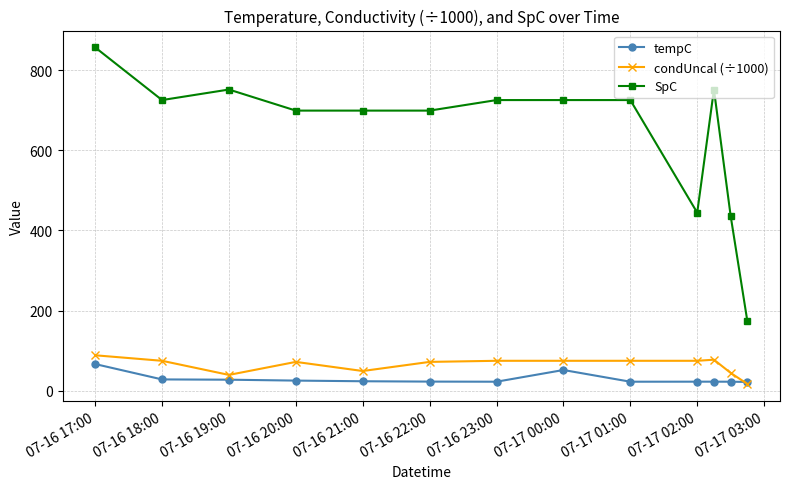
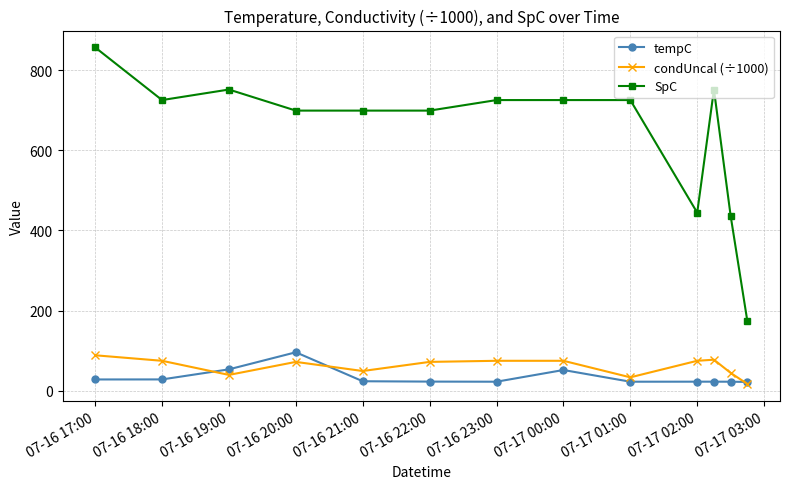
  {
    "tempC": {
-     "07-16 17:00": 70,
+     "07-16 17:00": 30,
      "07-16 18:00": 30,
-     "07-16 19:00": 30,
-     "07-16 20:00": 20,
+     "07-16 19:00": 50,
+     "07-16 20:00": 100,
      "07-16 21:00": 20,
      "07-16 22:00": 20,
      "07-16 23:00": 20,
      "07-17 00:00": 50,
      "07-17 01:00": 20,
      "07-17 02:00": 20
    },
    "condUncal (÷1000)": {
      "07-16 17:00": 90,
      "07-16 18:00": 70,
      "07-16 19:00": 40,
      "07-16 20:00": 70,
      "07-16 21:00": 50,
      "07-16 22:00": 70,
      "07-16 23:00": 70,
      "07-17 00:00": 70,
-     "07-17 01:00": 70,
+     "07-17 01:00": 30,
      "07-17 02:00": 70
    },
    "SpC": {
      "07-16 17:00": 860,
      "07-16 18:00": 730,
      "07-16 19:00": 750,
      "07-16 20:00": 700,
      "07-16 21:00": 700,
      "07-16 22:00": 700,
      "07-16 23:00": 730,
      "07-17 00:00": 730,
      "07-17 01:00": 730,
      "07-17 02:00": 440
    }
  }
